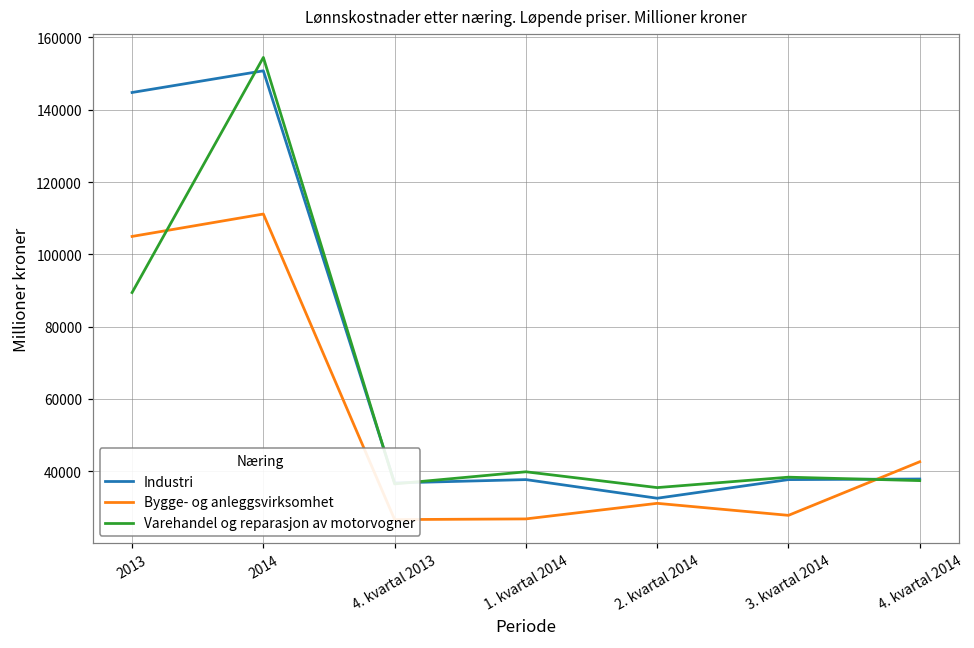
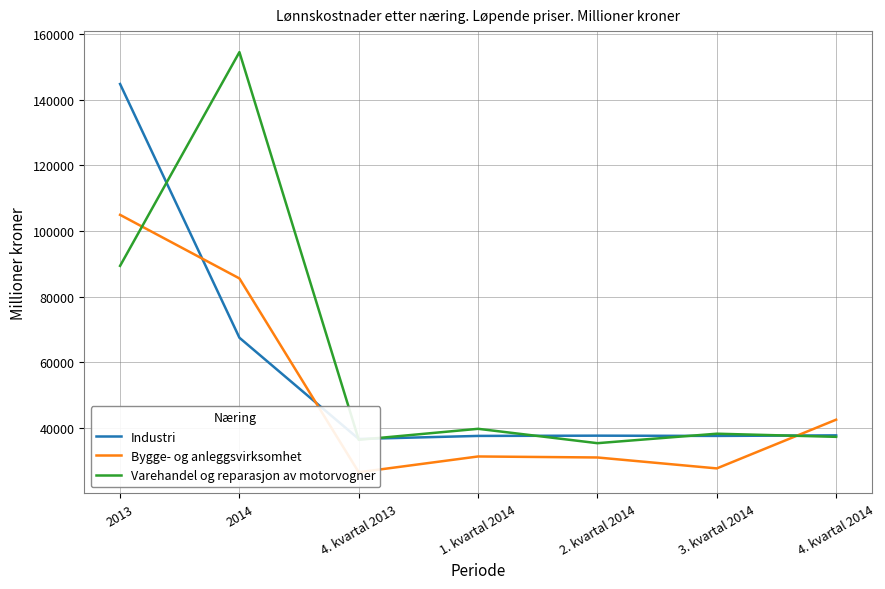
  {
    "Industri": {
      "2013": 145000,
-     "2014": 151000,
+     "2014": 68000,
      "1. kvartal 2014": 38000,
-     "2. kvartal 2014": 32000
+     "2. kvartal 2014": 38000
    },
    "Bygge- og anleggsvirksomhet": {
      "2013": 105000,
-     "2014": 111000,
-     "1. kvartal 2014": 27000,
+     "2014": 86000,
+     "1. kvartal 2014": 31000,
      "2. kvartal 2014": 31000,
      "3. kvartal 2014": 28000,
      "4. kvartal 2014": 43000
    },
    "Varehandel og reparasjon av motorvogner": {
      "2013": 89000,
      "2014": 154000,
      "1. kvartal 2014": 40000,
      "2. kvartal 2014": 35000
    }
  }
